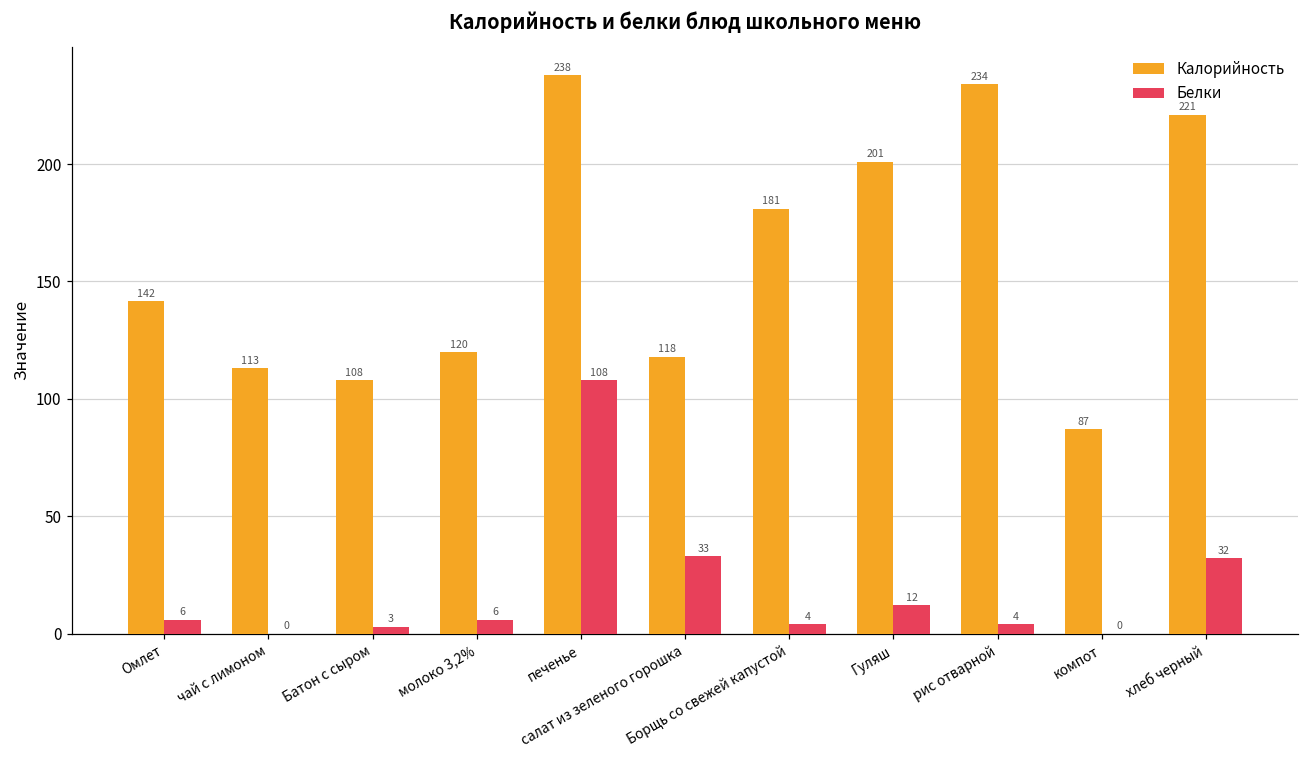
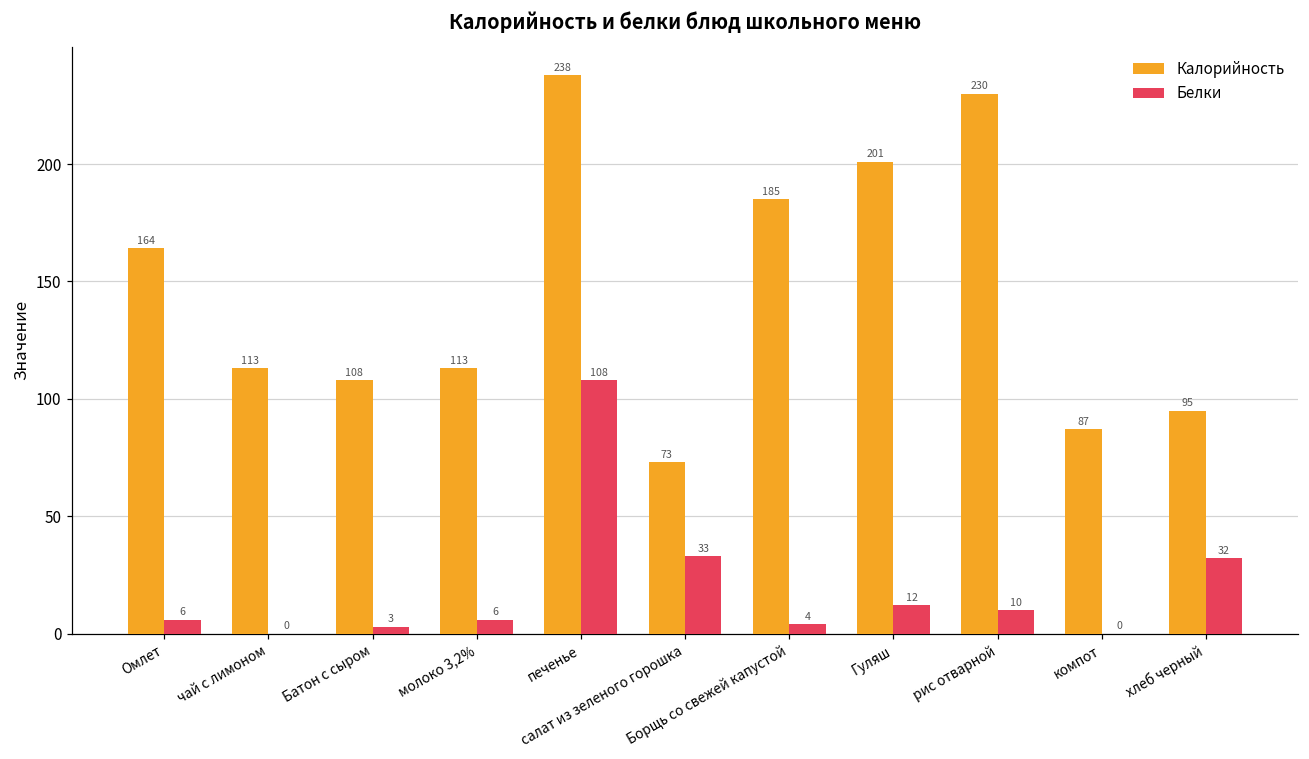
  {
    "Калорийность": {
-     "Омлет": 142,
+     "Омлет": 164,
      "чай с лимоном": 113,
      "Батон с сыром": 108,
-     "молоко 3,2%": 120,
+     "молоко 3,2%": 113,
      "печенье": 238,
-     "салат из зеленого горошка": 118,
-     "Борщь со свежей капустой": 181,
+     "салат из зеленого горошка": 73,
+     "Борщь со свежей капустой": 185,
      "Гуляш": 201,
-     "рис отварной": 234,
+     "рис отварной": 230,
      "компот": 87,
-     "хлеб черный": 221
+     "хлеб черный": 95
    },
    "Белки": {
      "Омлет": 6,
      "чай с лимоном": 0,
      "Батон с сыром": 3,
      "молоко 3,2%": 6,
      "печенье": 108,
      "салат из зеленого горошка": 33,
      "Борщь со свежей капустой": 4,
      "Гуляш": 12,
-     "рис отварной": 4,
+     "рис отварной": 10,
      "компот": 0,
      "хлеб черный": 32
    }
  }
